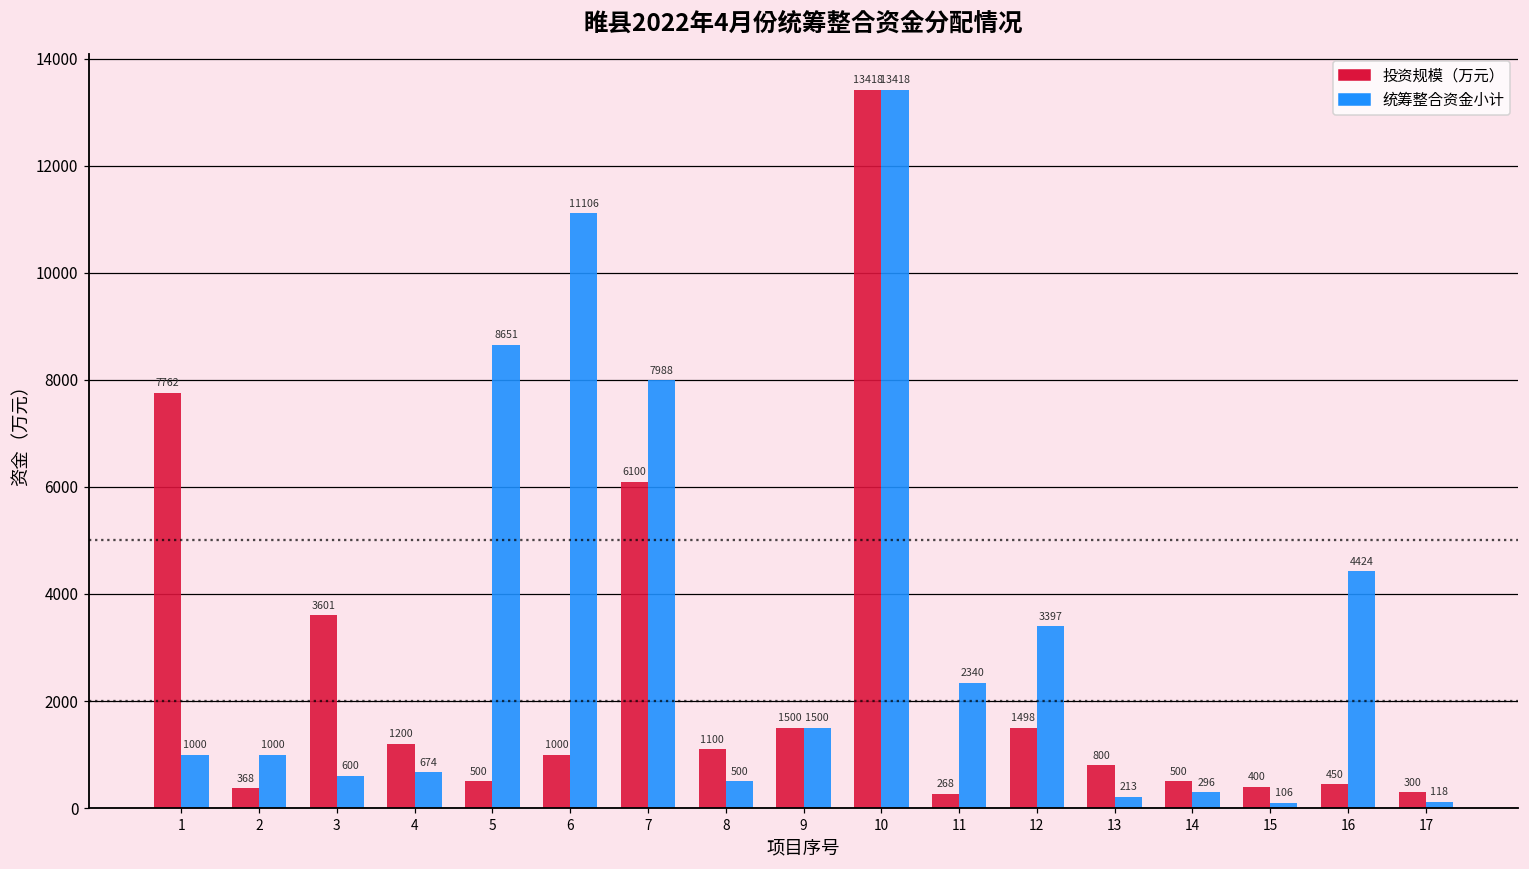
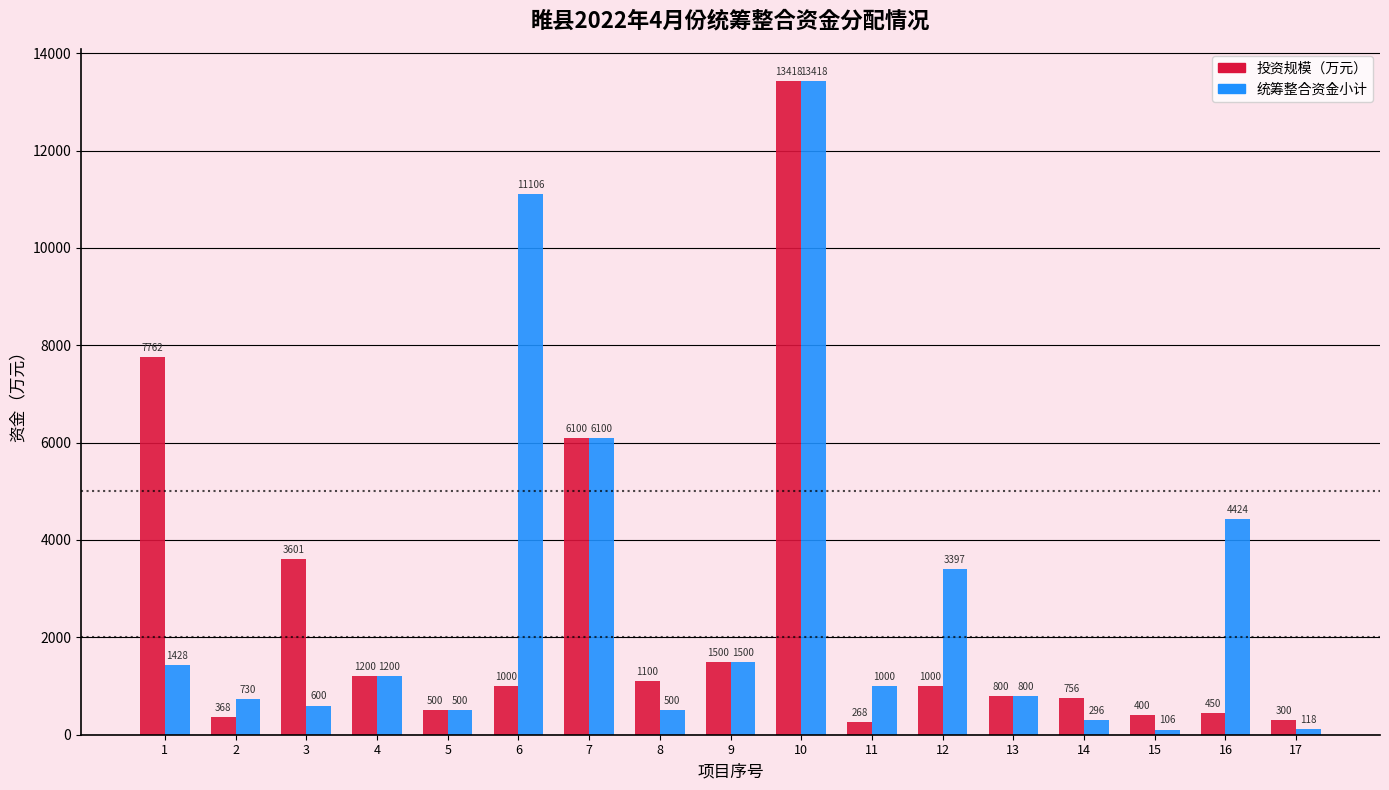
  {
    "投资规模（万元）": {
      "1": 7762,
      "2": 368,
      "3": 3601,
      "4": 1200,
      "5": 500,
      "6": 1000,
      "7": 6100,
      "8": 1100,
      "9": 1500,
      "10": 13418,
      "11": 268,
-     "12": 1498,
+     "12": 1000,
      "13": 800,
-     "14": 500,
+     "14": 756,
      "15": 400,
      "16": 450,
      "17": 300
    },
    "统筹整合资金小计": {
-     "1": 1000,
-     "2": 1000,
+     "1": 1428,
+     "2": 730,
      "3": 600,
-     "4": 674,
-     "5": 8651,
+     "4": 1200,
+     "5": 500,
      "6": 11106,
-     "7": 7988,
+     "7": 6100,
      "8": 500,
      "9": 1500,
      "10": 13418,
-     "11": 2340,
+     "11": 1000,
      "12": 3397,
-     "13": 213,
+     "13": 800,
      "14": 296,
      "15": 106,
      "16": 4424,
      "17": 118
    }
  }
